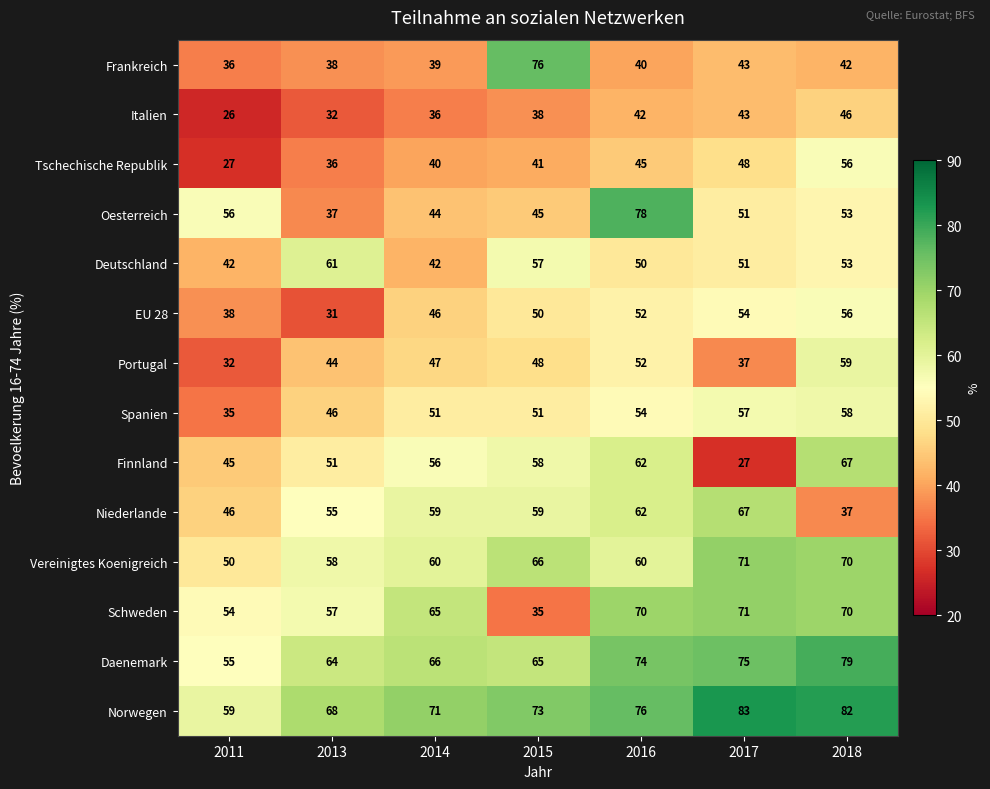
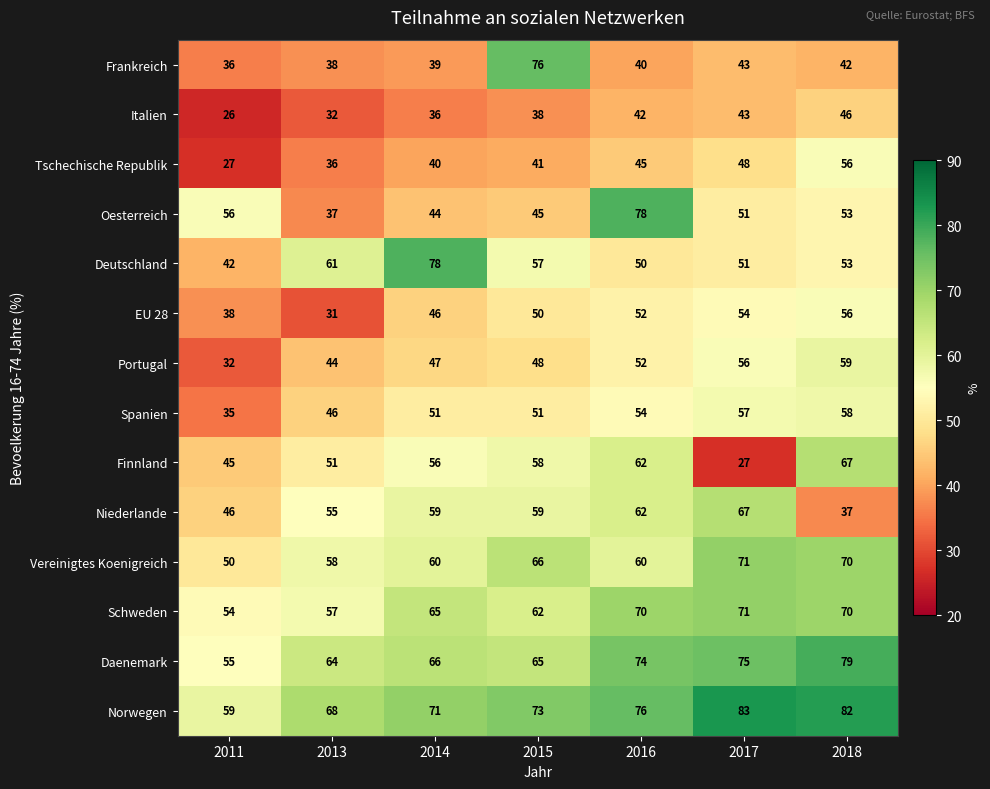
  {
    "Frankreich": {
      "2011": 36,
      "2013": 38,
      "2014": 39,
      "2015": 76,
      "2016": 40,
      "2017": 43,
      "2018": 42
    },
    "Italien": {
      "2011": 26,
      "2013": 32,
      "2014": 36,
      "2015": 38,
      "2016": 42,
      "2017": 43,
      "2018": 46
    },
    "Tschechische Republik": {
      "2011": 27,
      "2013": 36,
      "2014": 40,
      "2015": 41,
      "2016": 45,
      "2017": 48,
      "2018": 56
    },
    "Oesterreich": {
      "2011": 56,
      "2013": 37,
      "2014": 44,
      "2015": 45,
      "2016": 78,
      "2017": 51,
      "2018": 53
    },
    "Deutschland": {
      "2011": 42,
      "2013": 61,
-     "2014": 42,
+     "2014": 78,
      "2015": 57,
      "2016": 50,
      "2017": 51,
      "2018": 53
    },
    "EU 28": {
      "2011": 38,
      "2013": 31,
      "2014": 46,
      "2015": 50,
      "2016": 52,
      "2017": 54,
      "2018": 56
    },
    "Portugal": {
      "2011": 32,
      "2013": 44,
      "2014": 47,
      "2015": 48,
      "2016": 52,
-     "2017": 37,
+     "2017": 56,
      "2018": 59
    },
    "Spanien": {
      "2011": 35,
      "2013": 46,
      "2014": 51,
      "2015": 51,
      "2016": 54,
      "2017": 57,
      "2018": 58
    },
    "Finnland": {
      "2011": 45,
      "2013": 51,
      "2014": 56,
      "2015": 58,
      "2016": 62,
      "2017": 27,
      "2018": 67
    },
    "Niederlande": {
      "2011": 46,
      "2013": 55,
      "2014": 59,
      "2015": 59,
      "2016": 62,
      "2017": 67,
      "2018": 37
    },
    "Vereinigtes Koenigreich": {
      "2011": 50,
      "2013": 58,
      "2014": 60,
      "2015": 66,
      "2016": 60,
      "2017": 71,
      "2018": 70
    },
    "Schweden": {
      "2011": 54,
      "2013": 57,
      "2014": 65,
-     "2015": 35,
+     "2015": 62,
      "2016": 70,
      "2017": 71,
      "2018": 70
    },
    "Daenemark": {
      "2011": 55,
      "2013": 64,
      "2014": 66,
      "2015": 65,
      "2016": 74,
      "2017": 75,
      "2018": 79
    },
    "Norwegen": {
      "2011": 59,
      "2013": 68,
      "2014": 71,
      "2015": 73,
      "2016": 76,
      "2017": 83,
      "2018": 82
    }
  }
